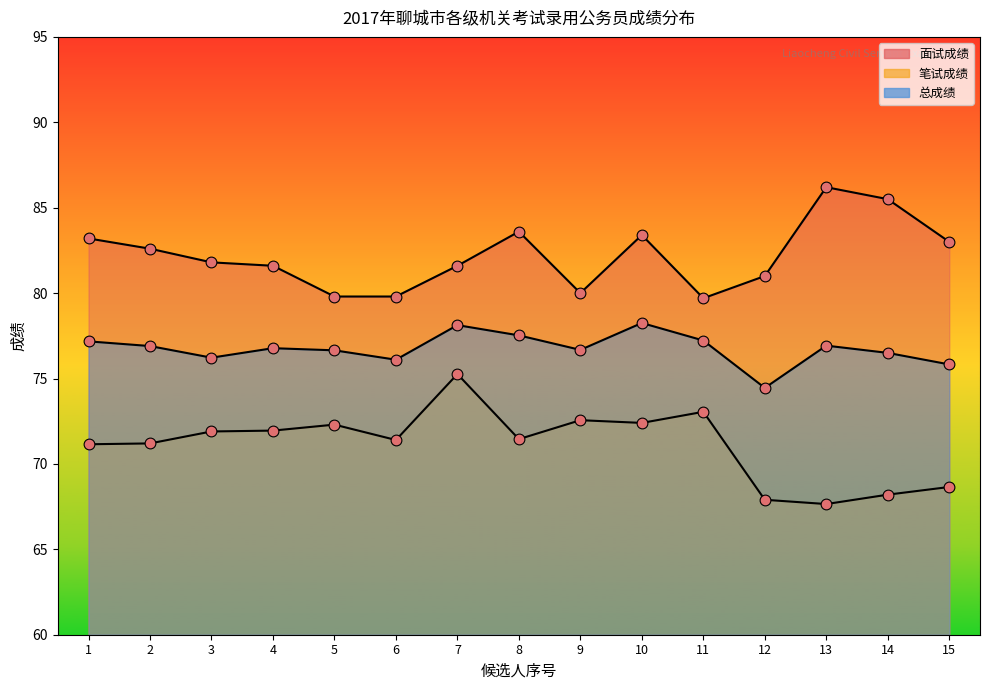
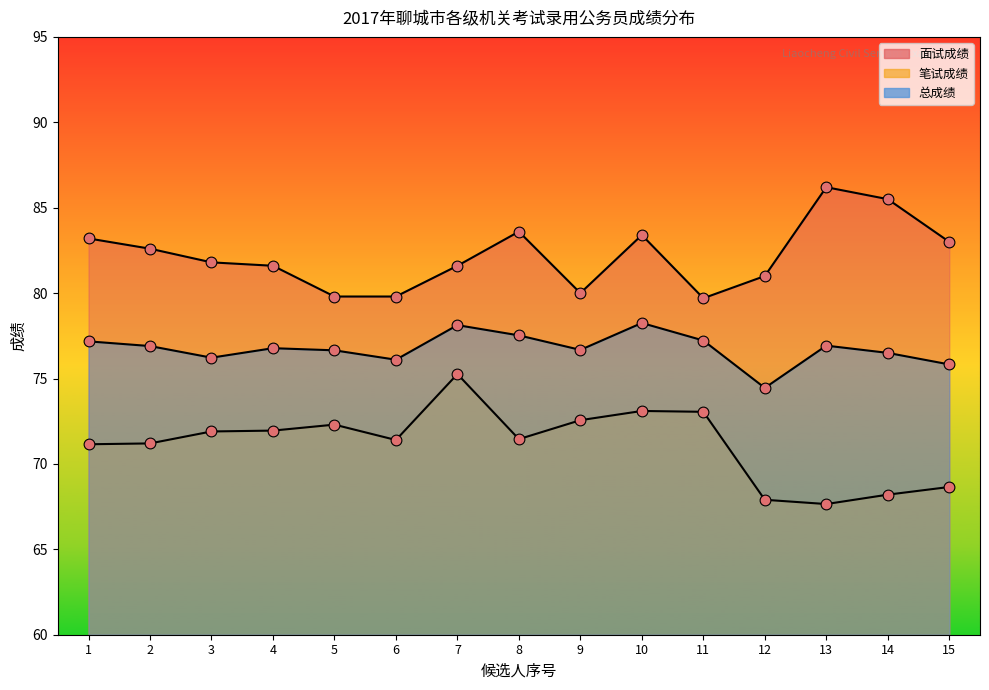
  {
    "面试成绩": {
      "1": 83.2,
      "2": 82.6,
      "3": 81.8,
      "4": 81.6,
      "5": 79.8,
      "6": 79.8,
      "7": 81.6,
      "8": 83.6,
      "9": 80.0,
      "10": 83.4,
      "11": 79.7,
      "12": 81.0,
      "13": 86.2,
      "14": 85.5,
      "15": 83.0
    },
    "笔试成绩": {
      "1": 71.2,
      "2": 71.2,
      "3": 71.9,
      "4": 72.0,
      "5": 72.3,
      "6": 71.4,
      "7": 75.3,
      "8": 71.5,
      "9": 72.6,
-     "10": 72.4,
+     "10": 73.1,
      "11": 73.1,
      "12": 67.9,
      "13": 67.7,
      "14": 68.2,
      "15": 68.7
    },
    "总成绩": {
      "1": 77.2,
      "2": 76.9,
      "3": 76.2,
      "4": 76.8,
      "5": 76.7,
      "6": 76.1,
      "7": 78.1,
      "8": 77.5,
      "9": 76.7,
      "10": 78.3,
      "11": 77.2,
      "12": 74.5,
      "13": 76.9,
      "14": 76.5,
      "15": 75.8
    }
  }
